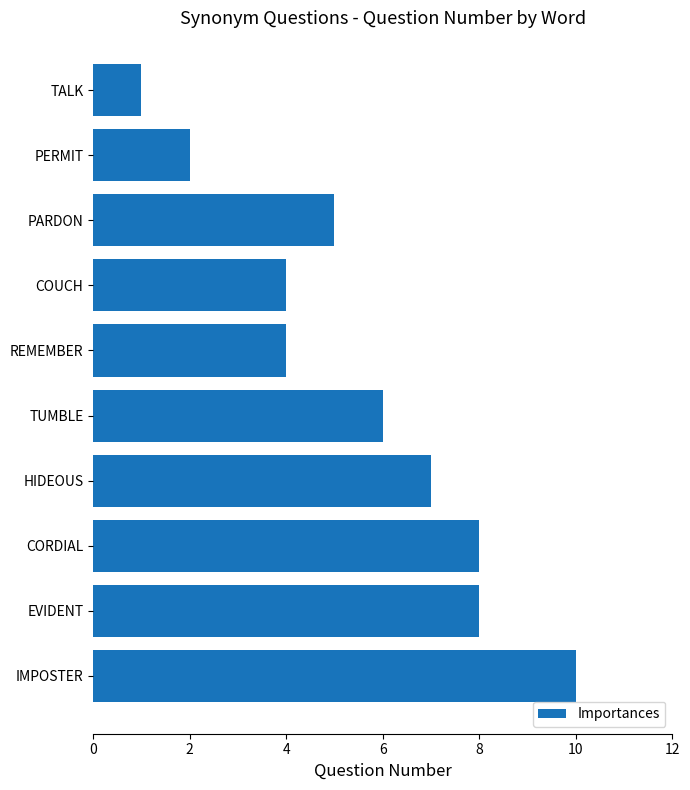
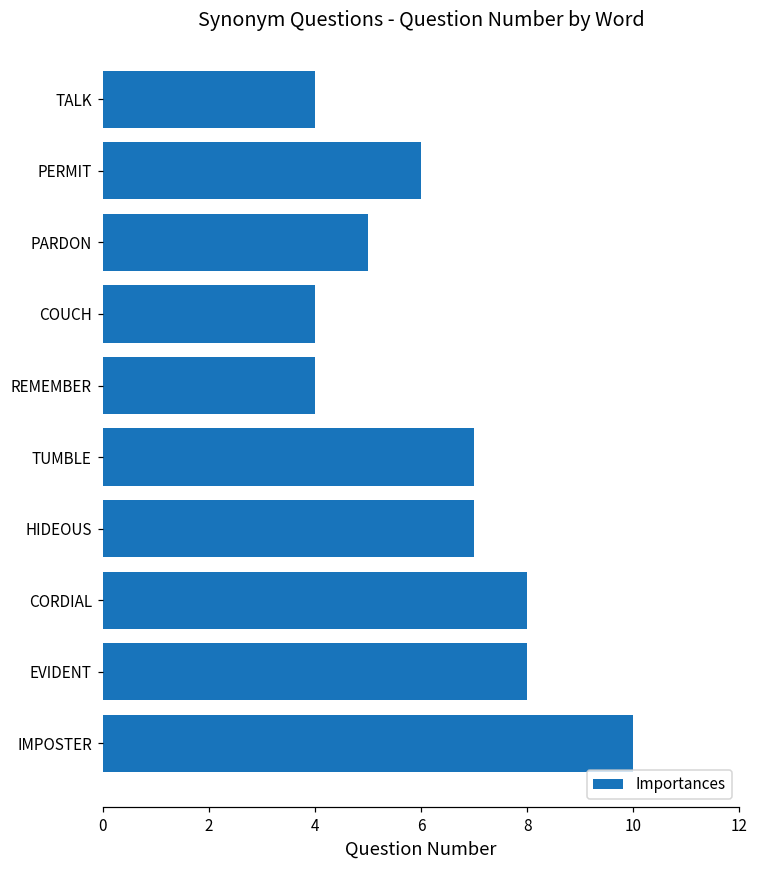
  {
-   "TALK": 1,
-   "PERMIT": 2,
+   "TALK": 4,
+   "PERMIT": 6,
    "PARDON": 5,
    "COUCH": 4,
    "REMEMBER": 4,
-   "TUMBLE": 6,
+   "TUMBLE": 7,
    "HIDEOUS": 7,
    "CORDIAL": 8,
    "EVIDENT": 8,
    "IMPOSTER": 10
  }
